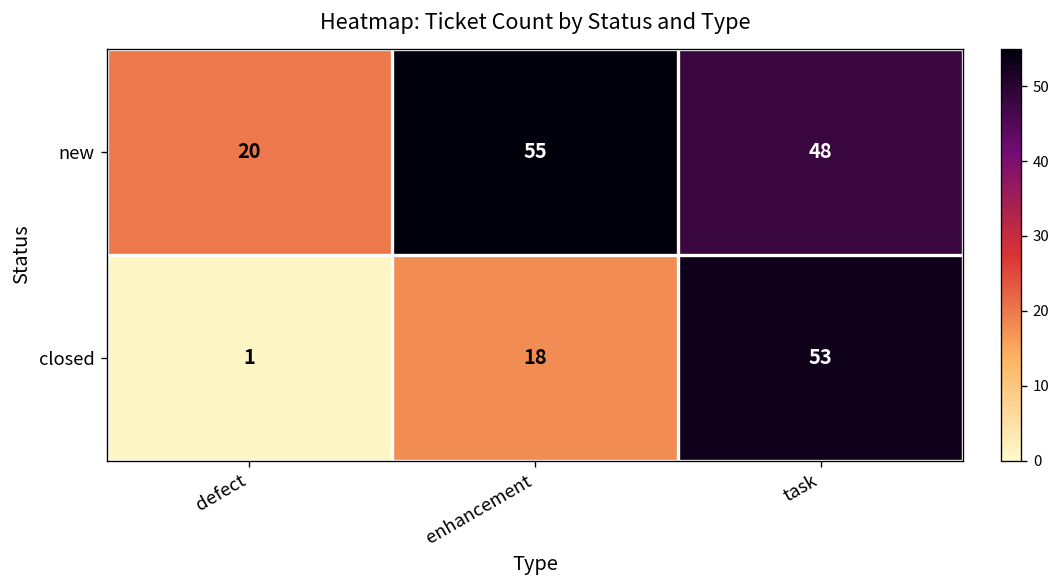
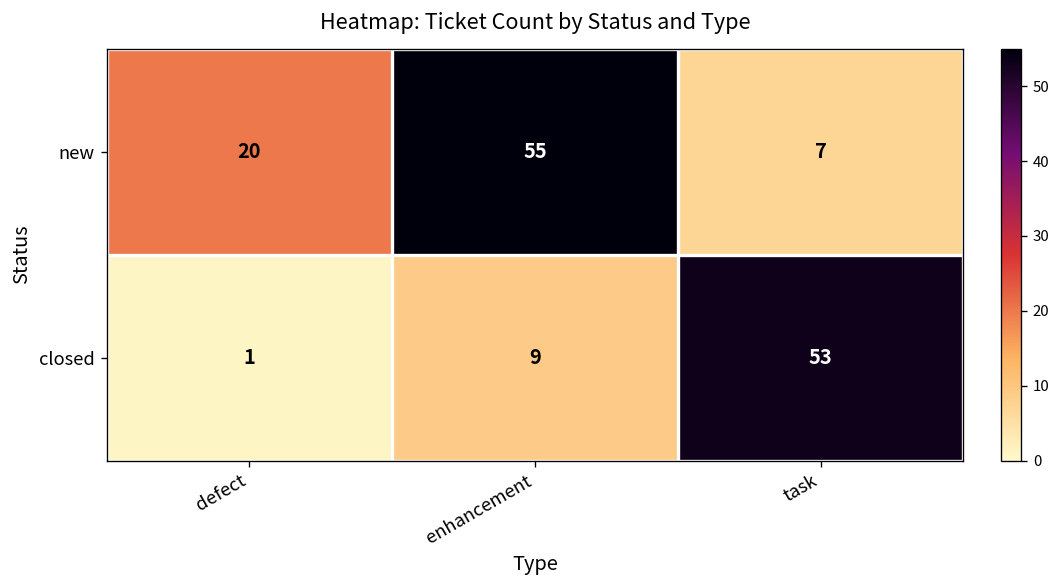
  {
    "new": {
      "defect": 20,
      "enhancement": 55,
-     "task": 48
+     "task": 7
    },
    "closed": {
      "defect": 1,
-     "enhancement": 18,
+     "enhancement": 9,
      "task": 53
    }
  }
